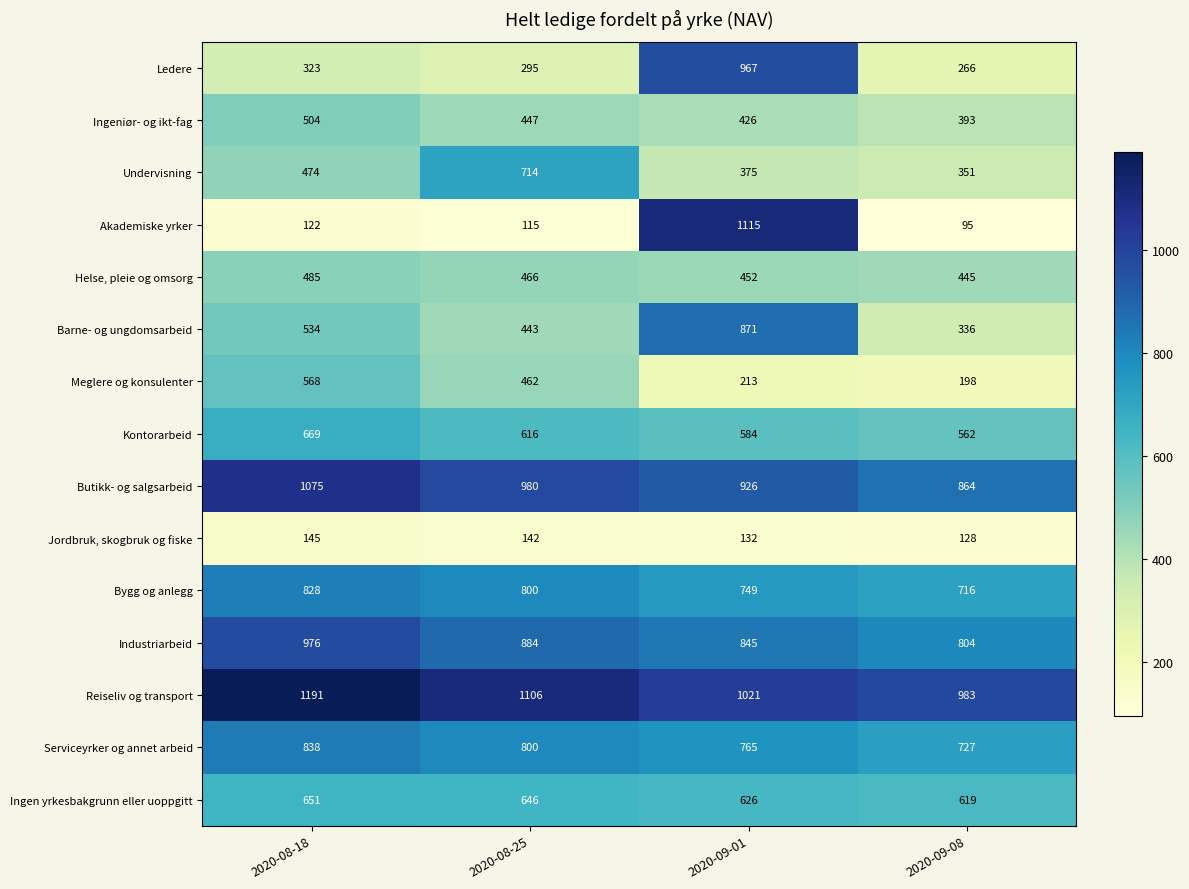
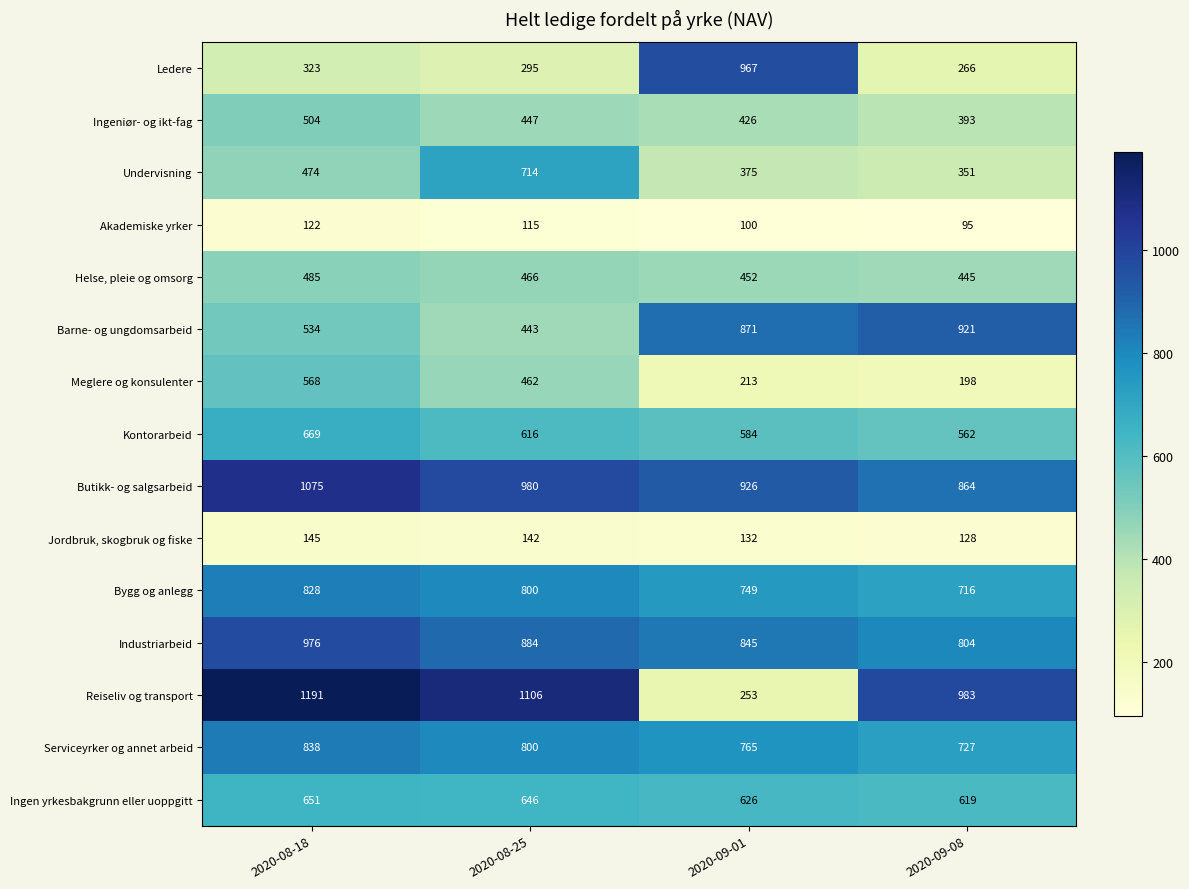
  {
    "Ledere": {
      "2020-08-18": 323,
      "2020-08-25": 295,
      "2020-09-01": 967,
      "2020-09-08": 266
    },
    "Ingeniør- og ikt-fag": {
      "2020-08-18": 504,
      "2020-08-25": 447,
      "2020-09-01": 426,
      "2020-09-08": 393
    },
    "Undervisning": {
      "2020-08-18": 474,
      "2020-08-25": 714,
      "2020-09-01": 375,
      "2020-09-08": 351
    },
    "Akademiske yrker": {
      "2020-08-18": 122,
      "2020-08-25": 115,
-     "2020-09-01": 1115,
+     "2020-09-01": 100,
      "2020-09-08": 95
    },
    "Helse, pleie og omsorg": {
      "2020-08-18": 485,
      "2020-08-25": 466,
      "2020-09-01": 452,
      "2020-09-08": 445
    },
    "Barne- og ungdomsarbeid": {
      "2020-08-18": 534,
      "2020-08-25": 443,
      "2020-09-01": 871,
-     "2020-09-08": 336
+     "2020-09-08": 921
    },
    "Meglere og konsulenter": {
      "2020-08-18": 568,
      "2020-08-25": 462,
      "2020-09-01": 213,
      "2020-09-08": 198
    },
    "Kontorarbeid": {
      "2020-08-18": 669,
      "2020-08-25": 616,
      "2020-09-01": 584,
      "2020-09-08": 562
    },
    "Butikk- og salgsarbeid": {
      "2020-08-18": 1075,
      "2020-08-25": 980,
      "2020-09-01": 926,
      "2020-09-08": 864
    },
    "Jordbruk, skogbruk og fiske": {
      "2020-08-18": 145,
      "2020-08-25": 142,
      "2020-09-01": 132,
      "2020-09-08": 128
    },
    "Bygg og anlegg": {
      "2020-08-18": 828,
      "2020-08-25": 800,
      "2020-09-01": 749,
      "2020-09-08": 716
    },
    "Industriarbeid": {
      "2020-08-18": 976,
      "2020-08-25": 884,
      "2020-09-01": 845,
      "2020-09-08": 804
    },
    "Reiseliv og transport": {
      "2020-08-18": 1191,
      "2020-08-25": 1106,
-     "2020-09-01": 1021,
+     "2020-09-01": 253,
      "2020-09-08": 983
    },
    "Serviceyrker og annet arbeid": {
      "2020-08-18": 838,
      "2020-08-25": 800,
      "2020-09-01": 765,
      "2020-09-08": 727
    },
    "Ingen yrkesbakgrunn eller uoppgitt": {
      "2020-08-18": 651,
      "2020-08-25": 646,
      "2020-09-01": 626,
      "2020-09-08": 619
    }
  }
